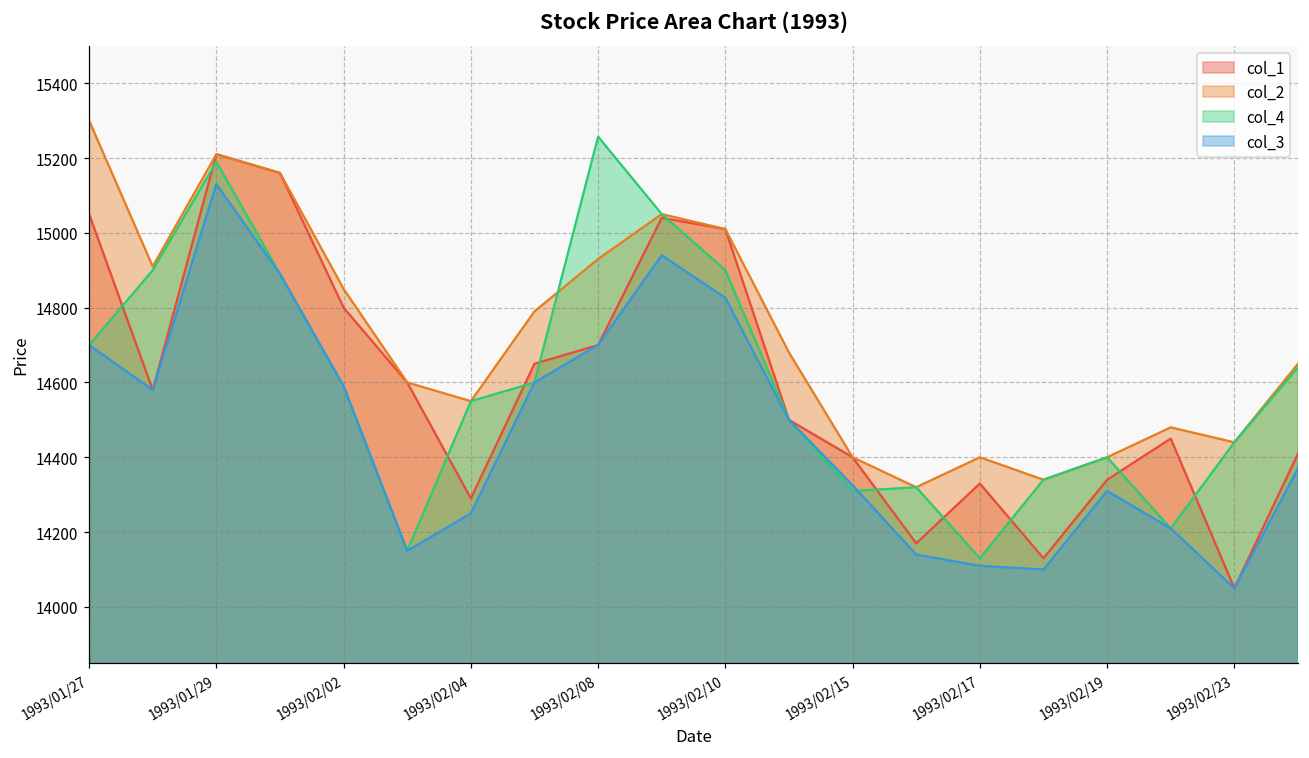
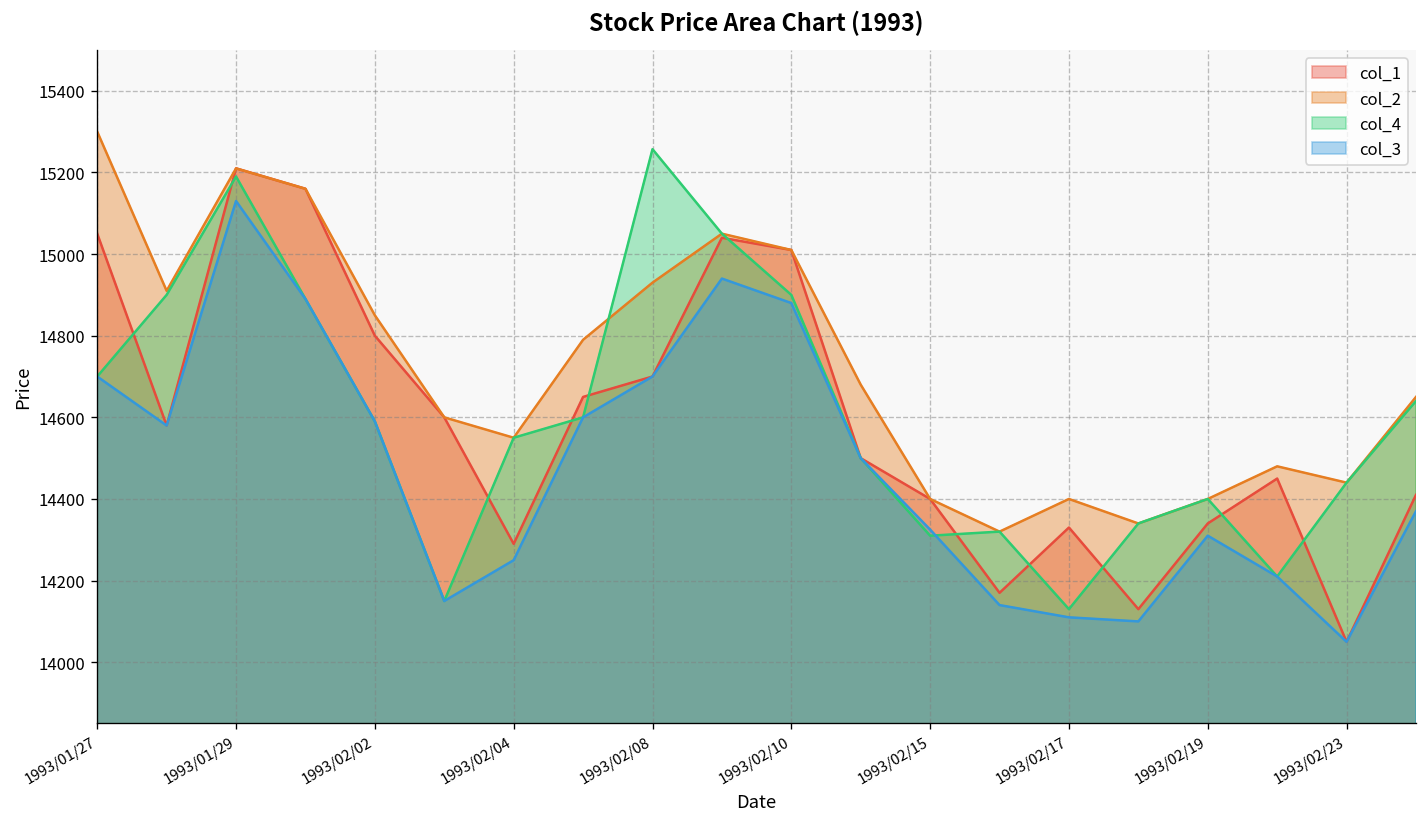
  {
    "col_4": {
      "1993/01/29": 15190,
      "1993/02/08": 15260,
      "1993/02/10": 14900,
      "1993/02/15": 14310,
      "1993/02/17": 14130
    },
    "col_3": {
      "1993/01/29": 15130,
      "1993/02/04": 14250,
-     "1993/02/10": 14830,
+     "1993/02/10": 14880,
      "1993/02/15": 14330,
      "1993/02/17": 14110,
      "1993/02/19": 14310
    }
  }
